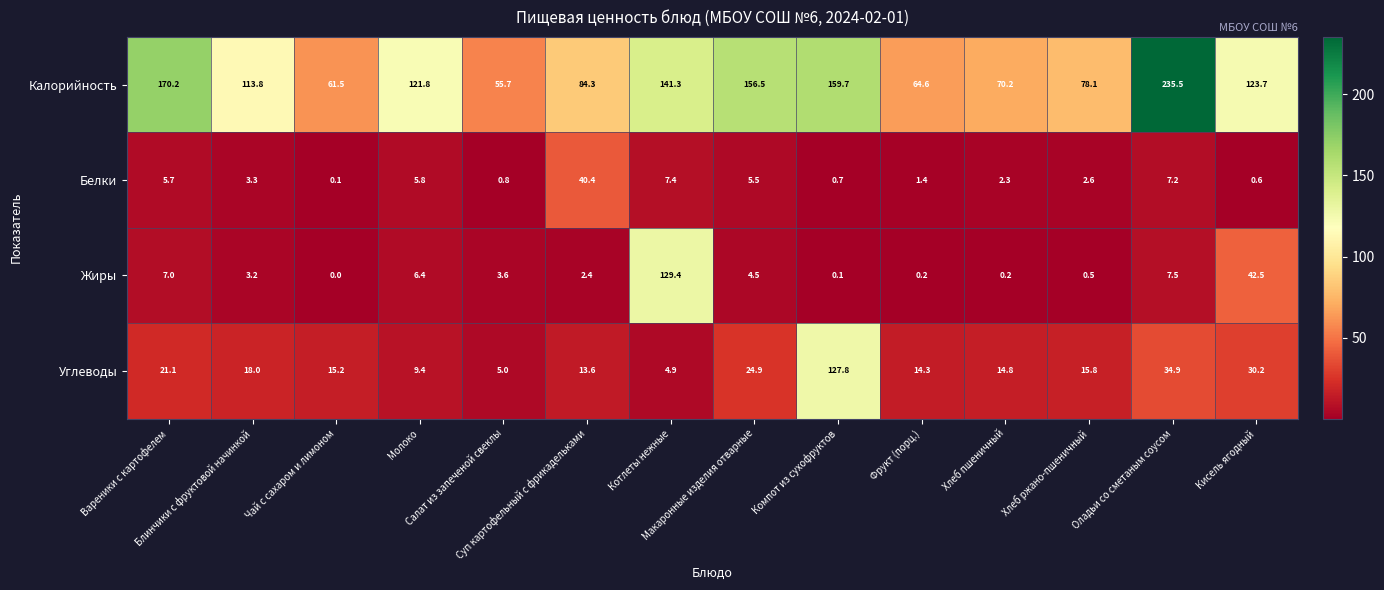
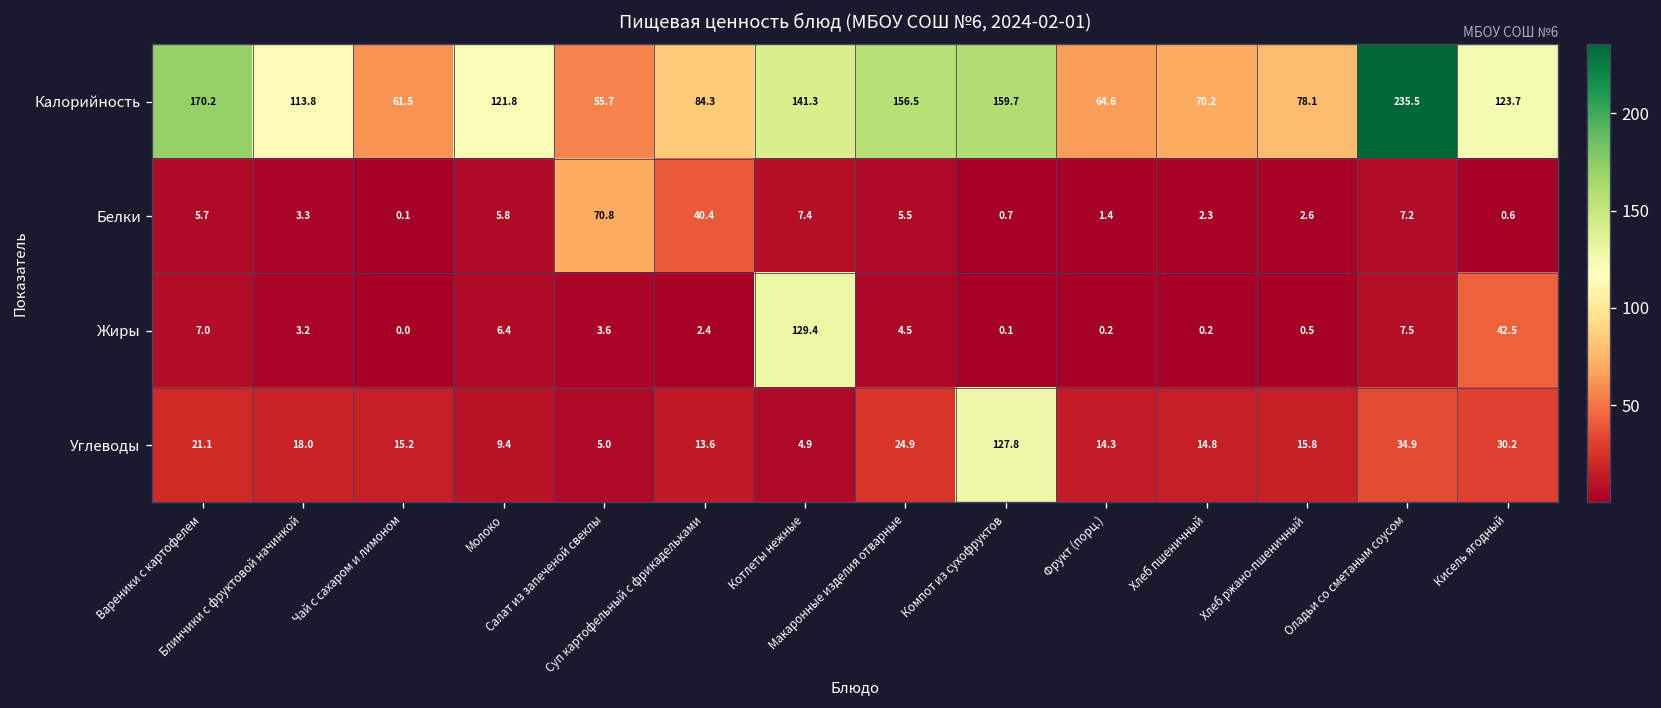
  {
    "Калорийность": {
      "Вареники с картофелем": 170.2,
      "Блинчики с фруктовой начинкой": 113.8,
      "Чай с сахаром и лимоном": 61.5,
      "Молоко": 121.8,
      "Салат из запеченой свеклы": 55.7,
      "Суп картофельный с фрикадельками": 84.3,
      "Котлеты нежные": 141.3,
      "Макаронные изделия отварные": 156.5,
      "Компот из сухофруктов": 159.7,
      "Фрукт (порц.)": 64.6,
      "Хлеб пшеничный": 70.2,
      "Хлеб ржано-пшеничный": 78.1,
      "Оладьи со сметаным соусом": 235.5,
      "Кисель ягодный": 123.7
    },
    "Белки": {
      "Вареники с картофелем": 5.7,
      "Блинчики с фруктовой начинкой": 3.3,
      "Чай с сахаром и лимоном": 0.1,
      "Молоко": 5.8,
-     "Салат из запеченой свеклы": 0.8,
+     "Салат из запеченой свеклы": 70.8,
      "Суп картофельный с фрикадельками": 40.4,
      "Котлеты нежные": 7.4,
      "Макаронные изделия отварные": 5.5,
      "Компот из сухофруктов": 0.7,
      "Фрукт (порц.)": 1.4,
      "Хлеб пшеничный": 2.3,
      "Хлеб ржано-пшеничный": 2.6,
      "Оладьи со сметаным соусом": 7.2,
      "Кисель ягодный": 0.6
    },
    "Жиры": {
      "Вареники с картофелем": 7.0,
      "Блинчики с фруктовой начинкой": 3.2,
      "Чай с сахаром и лимоном": 0.0,
      "Молоко": 6.4,
      "Салат из запеченой свеклы": 3.6,
      "Суп картофельный с фрикадельками": 2.4,
      "Котлеты нежные": 129.4,
      "Макаронные изделия отварные": 4.5,
      "Компот из сухофруктов": 0.1,
      "Фрукт (порц.)": 0.2,
      "Хлеб пшеничный": 0.2,
      "Хлеб ржано-пшеничный": 0.5,
      "Оладьи со сметаным соусом": 7.5,
      "Кисель ягодный": 42.5
    },
    "Углеводы": {
      "Вареники с картофелем": 21.1,
      "Блинчики с фруктовой начинкой": 18.0,
      "Чай с сахаром и лимоном": 15.2,
      "Молоко": 9.4,
      "Салат из запеченой свеклы": 5.0,
      "Суп картофельный с фрикадельками": 13.6,
      "Котлеты нежные": 4.9,
      "Макаронные изделия отварные": 24.9,
      "Компот из сухофруктов": 127.8,
      "Фрукт (порц.)": 14.3,
      "Хлеб пшеничный": 14.8,
      "Хлеб ржано-пшеничный": 15.8,
      "Оладьи со сметаным соусом": 34.9,
      "Кисель ягодный": 30.2
    }
  }
